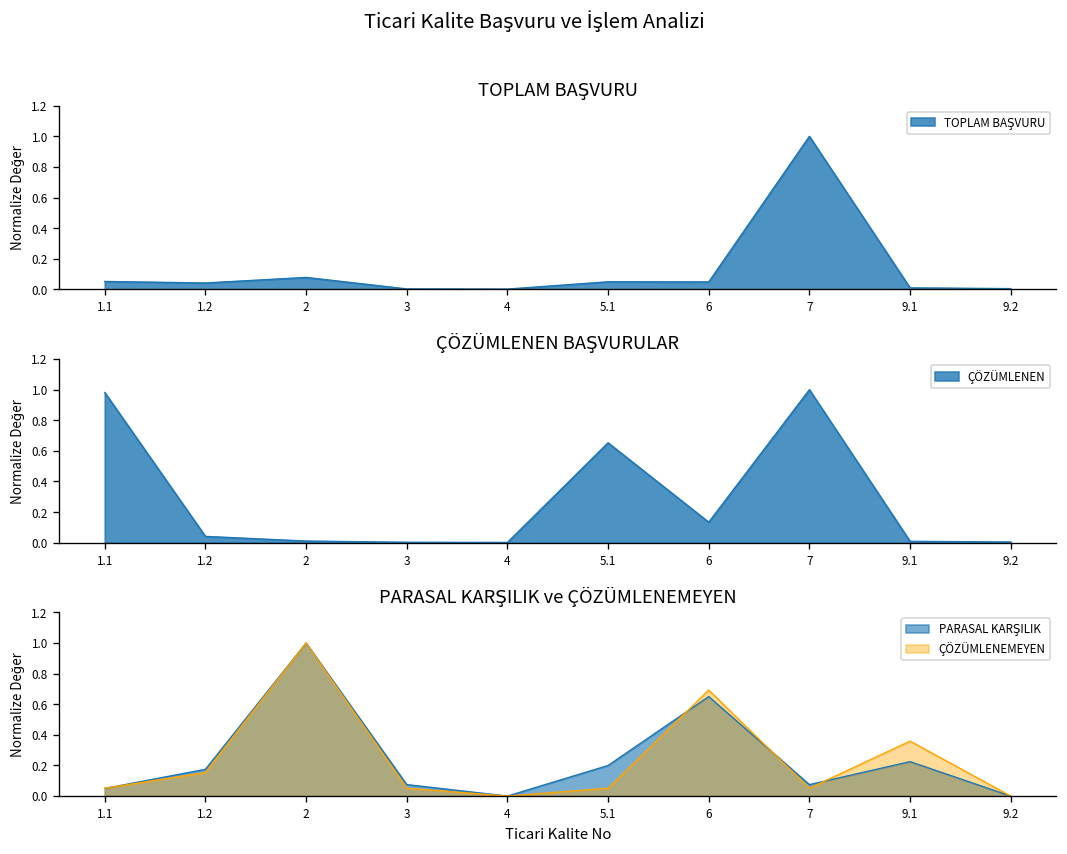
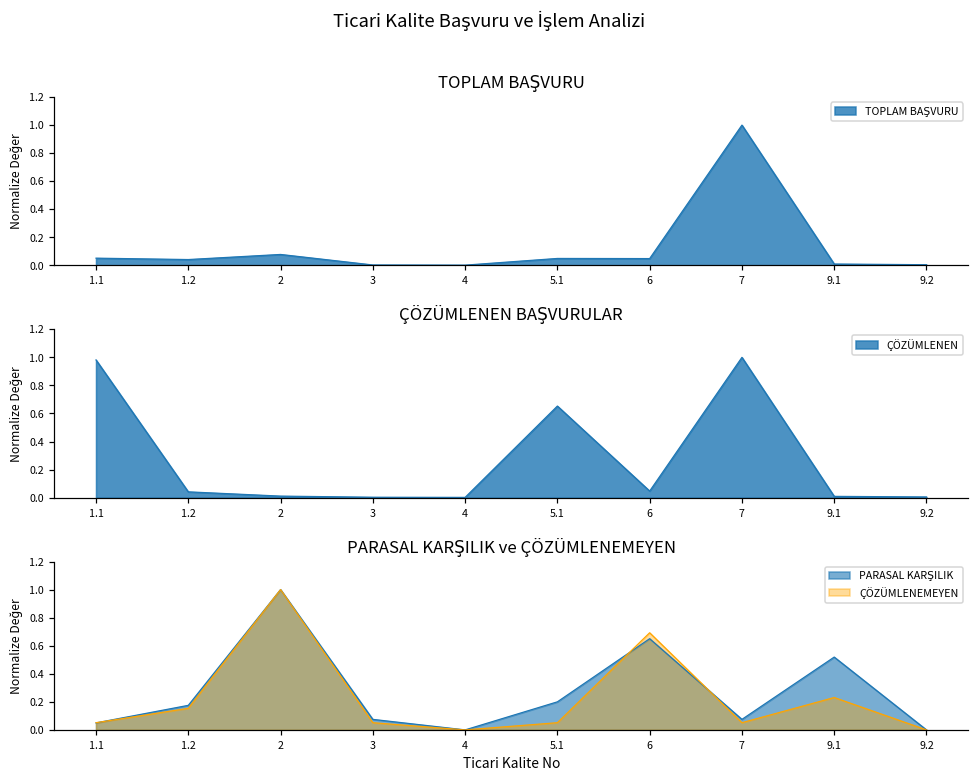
  {
    "TOPLAM BAŞVURU": {
      "1.1": 0.05,
      "1.2": 0.04,
      "2": 0.08,
      "3": 0.00,
      "4": 0.00,
      "5.1": 0.05,
      "6": 0.05,
      "7": 1.00,
      "9.1": 0.01,
      "9.2": 0.00
    },
    "ÇÖZÜMLENEN BAŞVURULAR": {
      "1.1": 0.98,
      "1.2": 0.04,
      "2": 0.01,
      "3": 0.00,
      "4": 0.00,
      "5.1": 0.65,
-     "6": 0.13,
+     "6": 0.05,
      "7": 1.00,
      "9.1": 0.01,
      "9.2": 0.00
    },
    "PARASAL KARŞILIK ve ÇÖZÜMLENEMEYEN": {
      "PARASAL KARŞILIK": {
        "1.2": 0.18,
        "3": 0.08,
        "5.1": 0.20,
        "6": 0.65,
        "7": 0.08,
-       "9.1": 0.23
+       "9.1": 0.52
      },
      "ÇÖZÜMLENEMEYEN": {
        "1.2": 0.15,
        "3": 0.05,
        "5.1": 0.05,
        "6": 0.69,
        "7": 0.05,
-       "9.1": 0.36
+       "9.1": 0.23
      }
    }
  }
